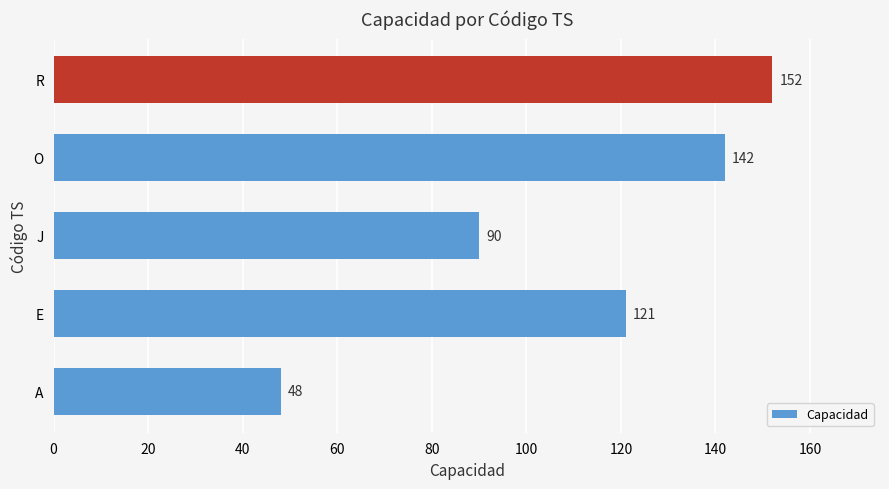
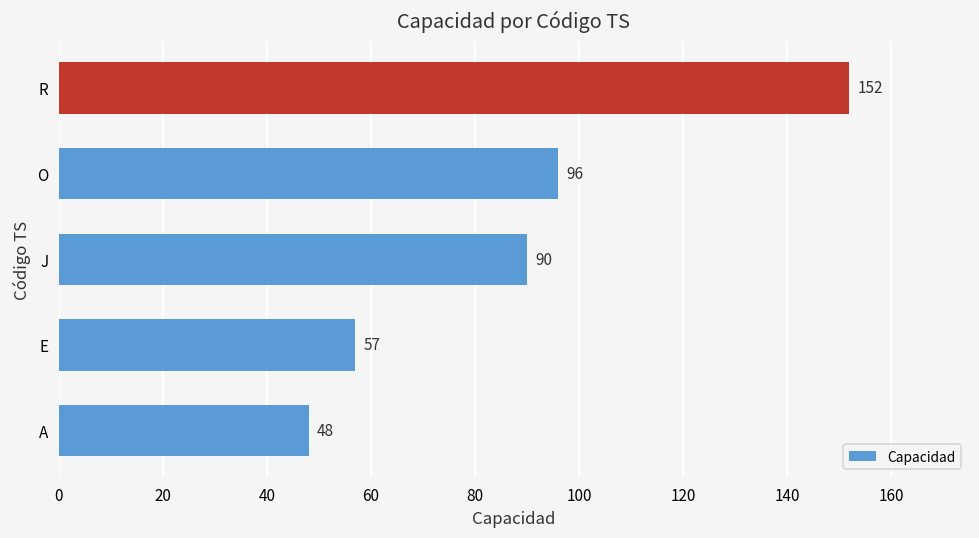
  {
    "R": 152,
-   "O": 142,
+   "O": 96,
    "J": 90,
-   "E": 121,
+   "E": 57,
    "A": 48
  }
